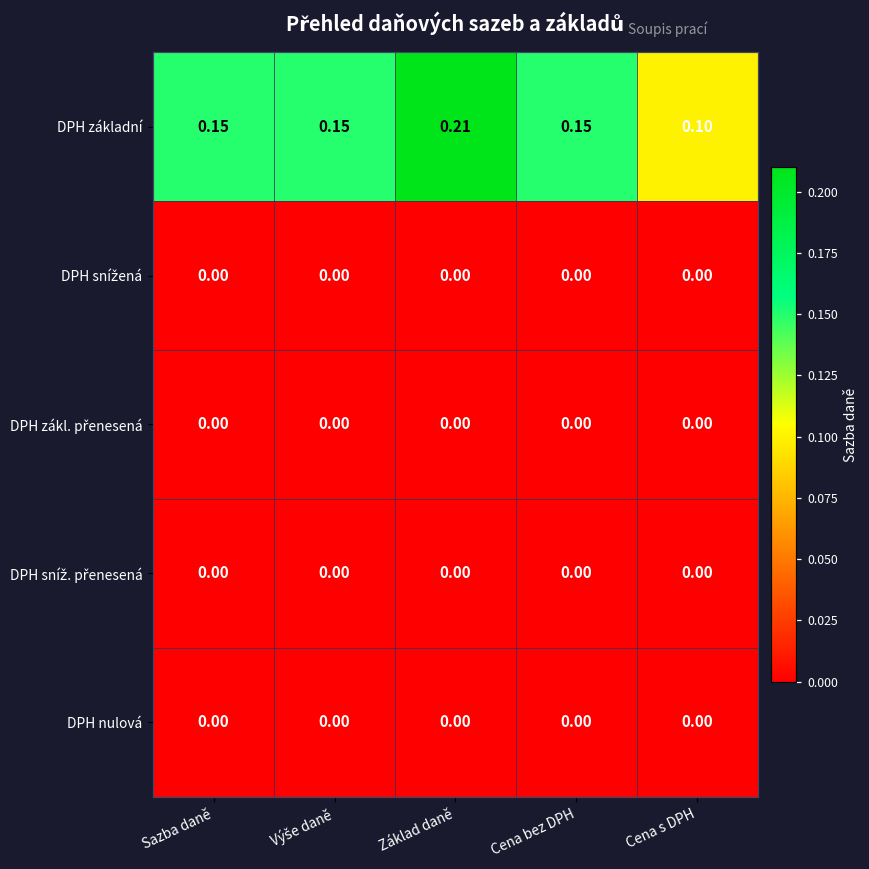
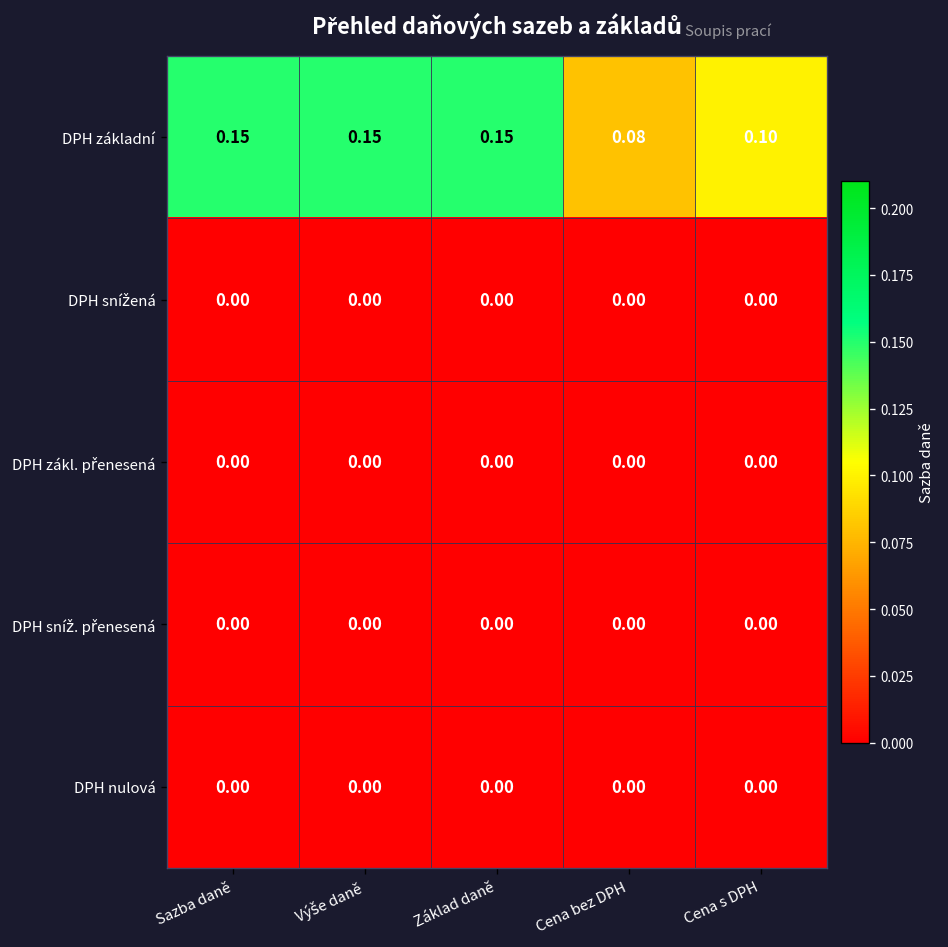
  {
    "DPH základní": {
      "Sazba daně": 0.15,
      "Výše daně": 0.15,
-     "Základ daně": 0.21,
-     "Cena bez DPH": 0.15,
+     "Základ daně": 0.15,
+     "Cena bez DPH": 0.08,
      "Cena s DPH": 0.10
    },
    "DPH snížená": {
      "Sazba daně": 0.00,
      "Výše daně": 0.00,
      "Základ daně": 0.00,
      "Cena bez DPH": 0.00,
      "Cena s DPH": 0.00
    },
    "DPH zákl. přenesená": {
      "Sazba daně": 0.00,
      "Výše daně": 0.00,
      "Základ daně": 0.00,
      "Cena bez DPH": 0.00,
      "Cena s DPH": 0.00
    },
    "DPH sníž. přenesená": {
      "Sazba daně": 0.00,
      "Výše daně": 0.00,
      "Základ daně": 0.00,
      "Cena bez DPH": 0.00,
      "Cena s DPH": 0.00
    },
    "DPH nulová": {
      "Sazba daně": 0.00,
      "Výše daně": 0.00,
      "Základ daně": 0.00,
      "Cena bez DPH": 0.00,
      "Cena s DPH": 0.00
    }
  }
